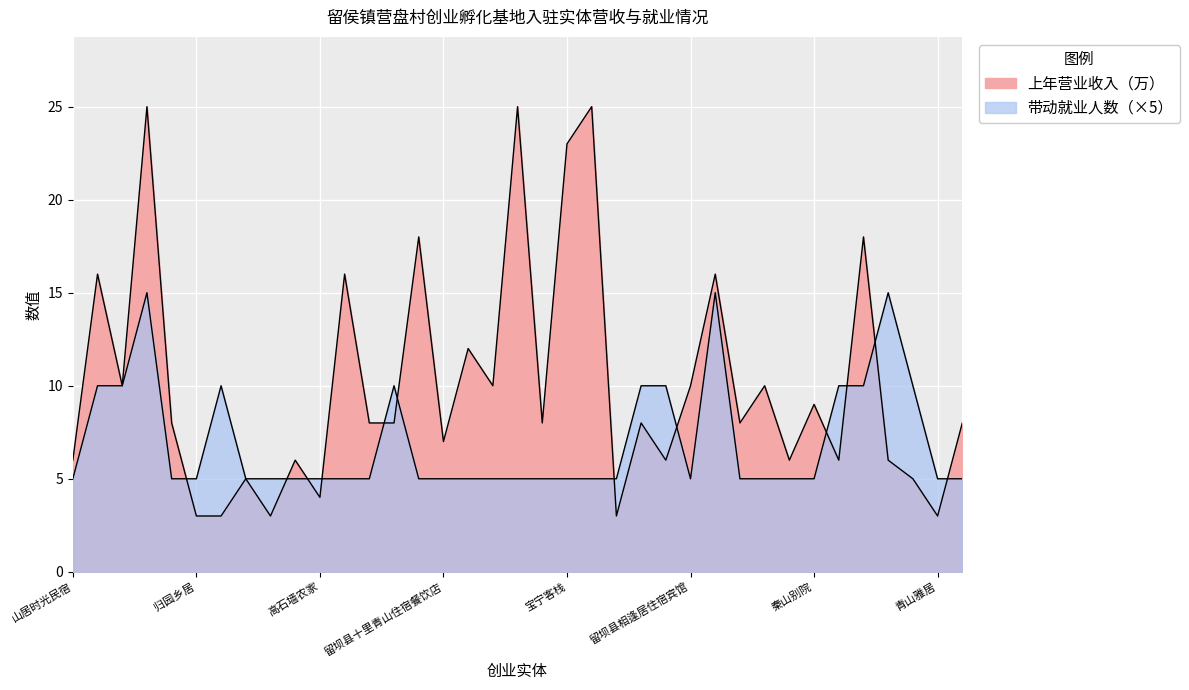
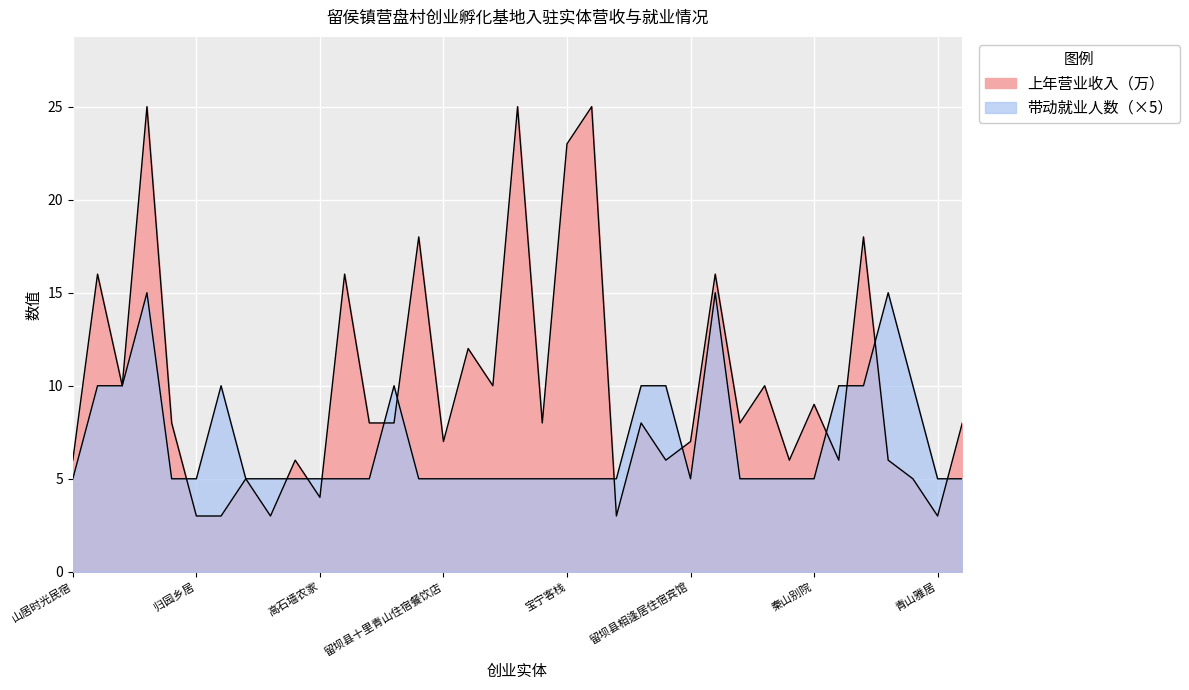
  {
    "上年营业收入（万）": {
      "山居时光民宿": 6,
      "归园乡居": 3,
      "高石墙农家": 4,
      "留坝县十里青山住宿餐饮店": 7,
      "宝宁客栈": 23,
-     "留坝县相逢居住宿宾馆": 10,
+     "留坝县相逢居住宿宾馆": 7,
      "秦山别院": 9,
      "青山雅居": 3
    },
    "带动就业人数（×5）": {
      "山居时光民宿": 5,
      "归园乡居": 5,
      "高石墙农家": 5,
      "留坝县十里青山住宿餐饮店": 5,
      "宝宁客栈": 5,
      "留坝县相逢居住宿宾馆": 5,
      "秦山别院": 5,
      "青山雅居": 5
    }
  }
